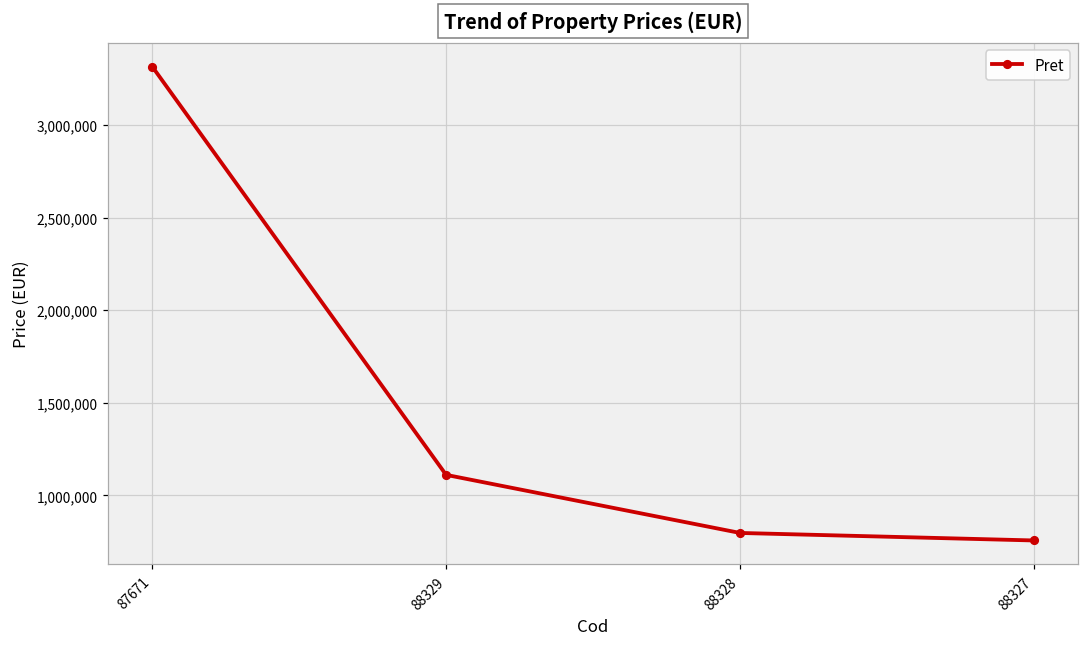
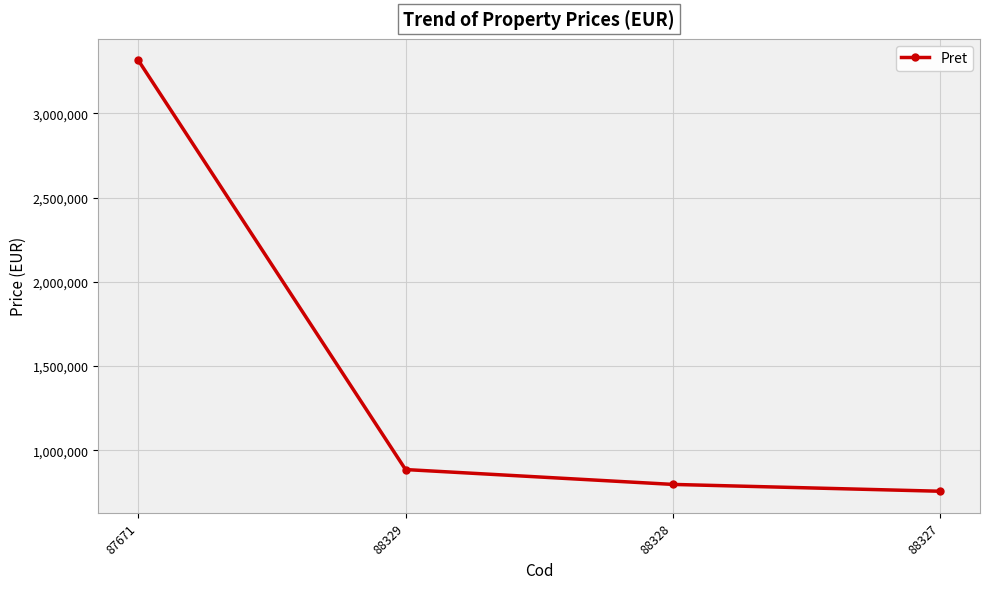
  {
    "87671": "3,320,000",
-   "88329": "1,110,000",
+   "88329": "890,000",
    "88328": "800,000",
    "88327": "760,000"
  }
